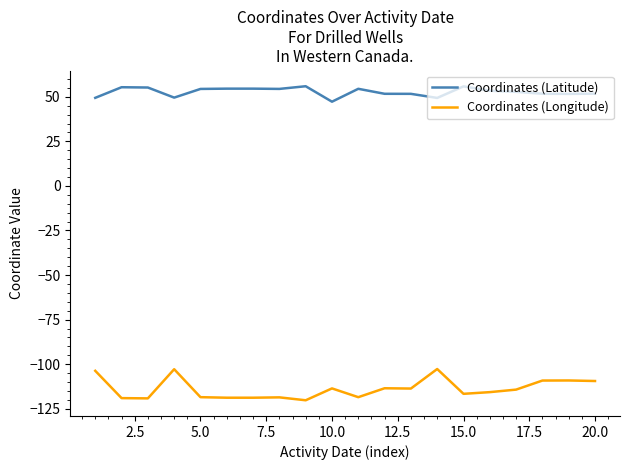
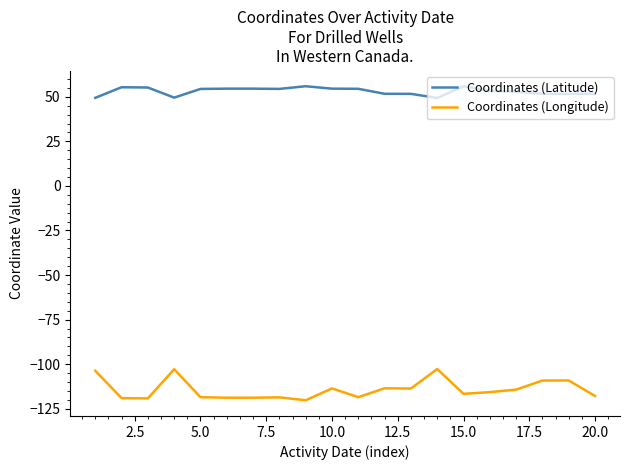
  {
    "Coordinates (Latitude)": {
      "5.0": 54,
-     "10.0": 47
+     "10.0": 55
    },
    "Coordinates (Longitude)": {
      "5.0": -118,
      "10.0": -114,
      "15.0": -117,
-     "20.0": -109
+     "20.0": -118
    }
  }
